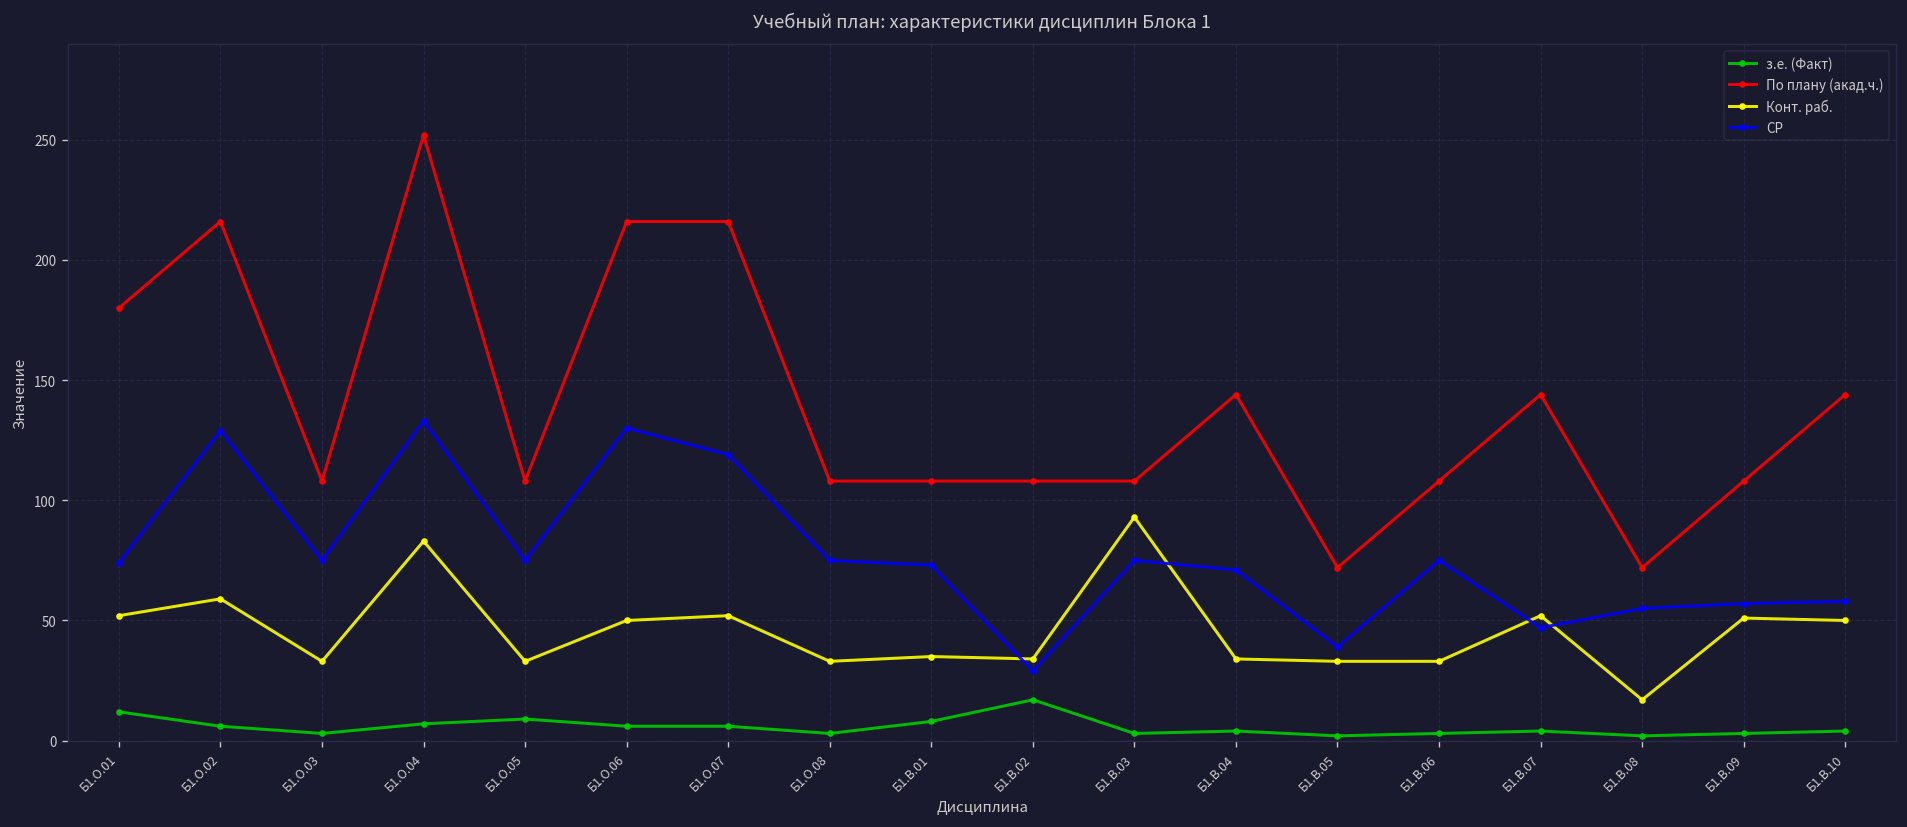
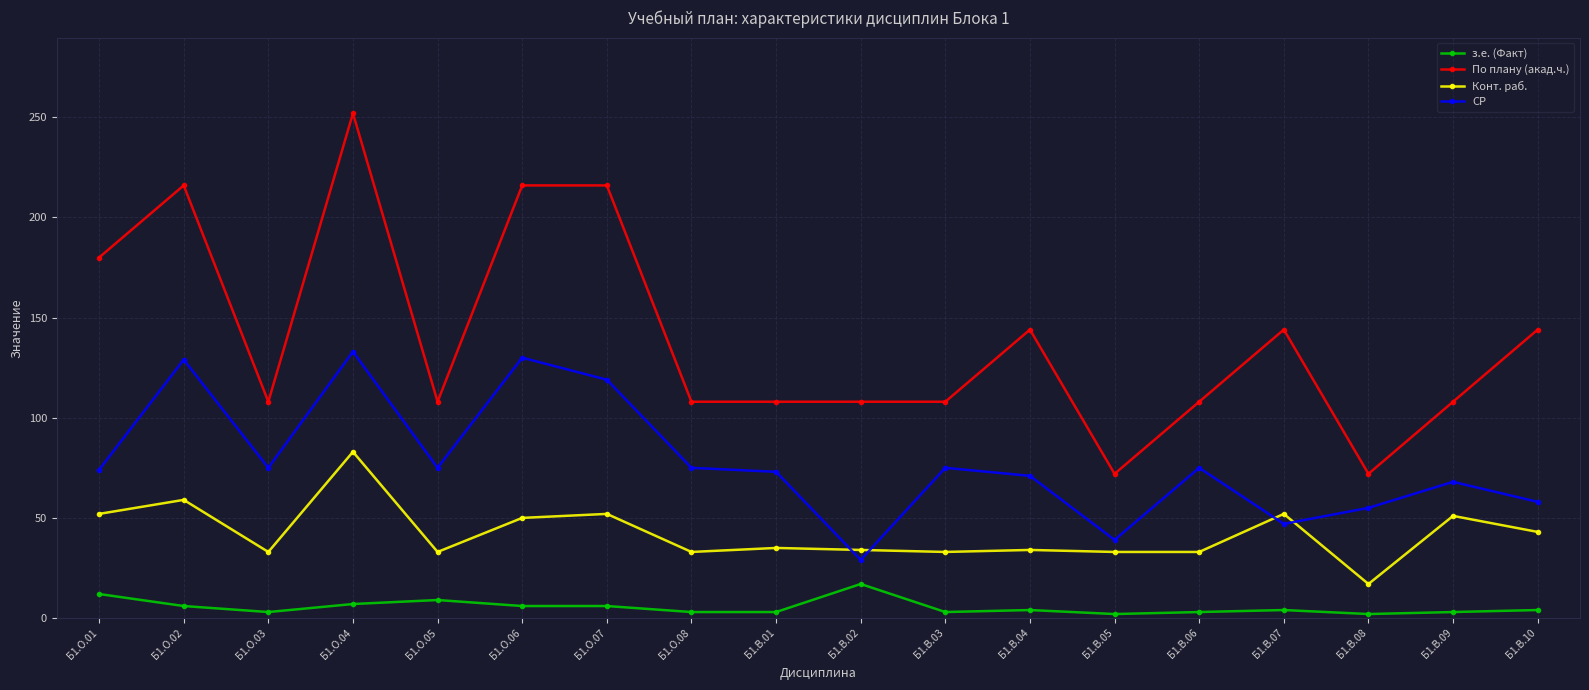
  {
    "з.е. (Факт)": {
      "Б1.О.01": 12,
      "Б1.О.02": 6,
      "Б1.О.03": 3,
      "Б1.О.04": 7,
      "Б1.О.05": 9,
      "Б1.О.06": 6,
      "Б1.О.07": 6,
      "Б1.О.08": 3,
-     "Б1.В.01": 8,
+     "Б1.В.01": 3,
      "Б1.В.02": 17,
      "Б1.В.03": 3,
      "Б1.В.04": 4,
      "Б1.В.05": 2,
      "Б1.В.06": 3,
      "Б1.В.07": 4,
      "Б1.В.08": 2,
      "Б1.В.09": 3,
      "Б1.В.10": 4
    },
    "По плану (акад.ч.)": {
      "Б1.О.01": 180,
      "Б1.О.02": 216,
      "Б1.О.03": 108,
      "Б1.О.04": 252,
      "Б1.О.05": 108,
      "Б1.О.06": 216,
      "Б1.О.07": 216,
      "Б1.О.08": 108,
      "Б1.В.01": 108,
      "Б1.В.02": 108,
      "Б1.В.03": 108,
      "Б1.В.04": 144,
      "Б1.В.05": 72,
      "Б1.В.06": 108,
      "Б1.В.07": 144,
      "Б1.В.08": 72,
      "Б1.В.09": 108,
      "Б1.В.10": 144
    },
    "Конт. раб.": {
      "Б1.О.01": 52,
      "Б1.О.02": 59,
      "Б1.О.03": 33,
      "Б1.О.04": 83,
      "Б1.О.05": 33,
      "Б1.О.06": 50,
      "Б1.О.07": 52,
      "Б1.О.08": 33,
      "Б1.В.01": 35,
      "Б1.В.02": 34,
-     "Б1.В.03": 93,
+     "Б1.В.03": 33,
      "Б1.В.04": 34,
      "Б1.В.05": 33,
      "Б1.В.06": 33,
      "Б1.В.07": 52,
      "Б1.В.08": 17,
      "Б1.В.09": 51,
-     "Б1.В.10": 50
+     "Б1.В.10": 43
    },
    "СР": {
      "Б1.О.01": 74,
      "Б1.О.02": 129,
      "Б1.О.03": 75,
      "Б1.О.04": 133,
      "Б1.О.05": 75,
      "Б1.О.06": 130,
      "Б1.О.07": 119,
      "Б1.О.08": 75,
      "Б1.В.01": 73,
      "Б1.В.02": 29,
      "Б1.В.03": 75,
      "Б1.В.04": 71,
      "Б1.В.05": 39,
      "Б1.В.06": 75,
      "Б1.В.07": 47,
      "Б1.В.08": 55,
-     "Б1.В.09": 57,
+     "Б1.В.09": 68,
      "Б1.В.10": 58
    }
  }
